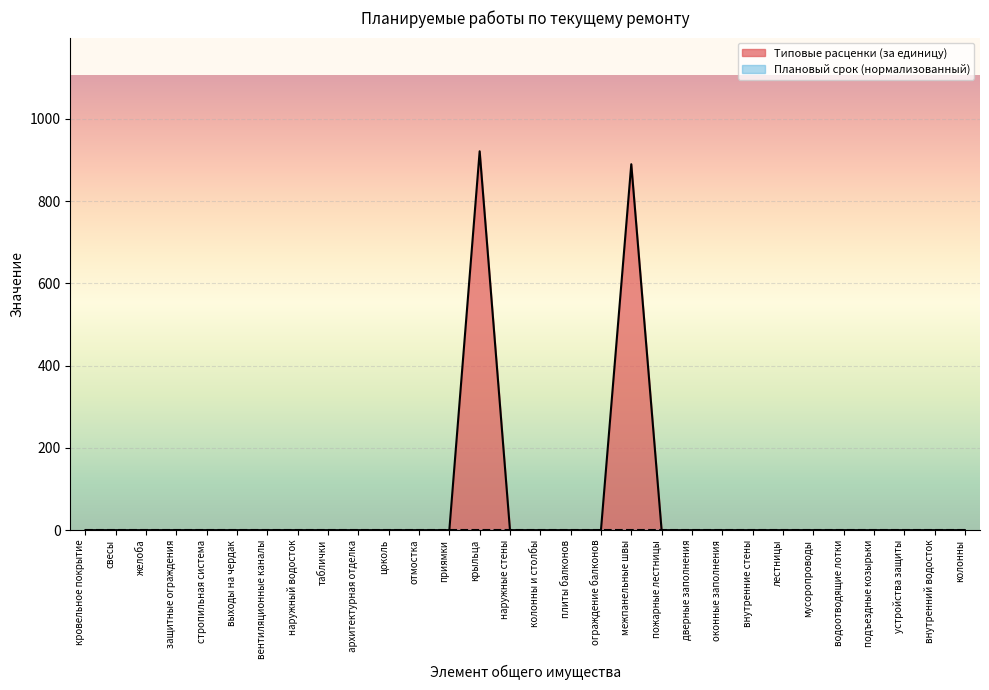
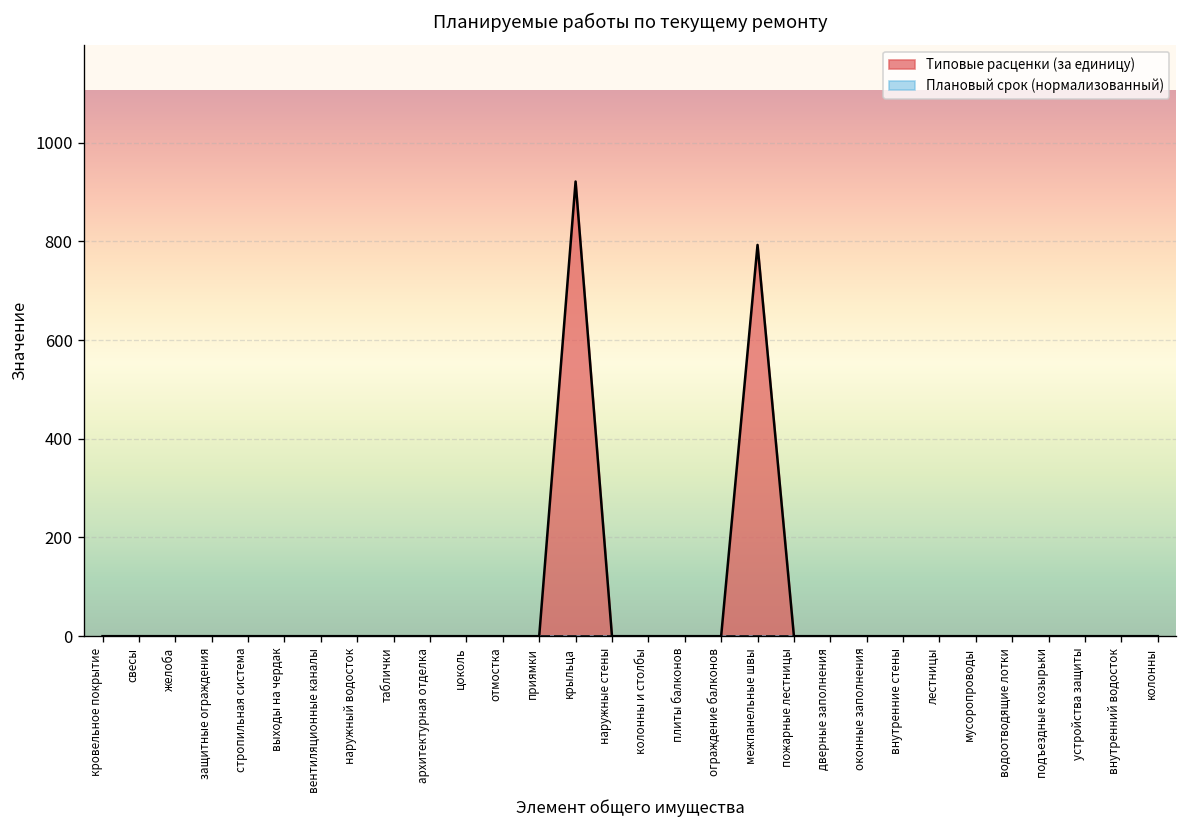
  {
    "Типовые расценки (за единицу)": {
      "крыльца": 920,
-     "межпанельные швы": 890
+     "межпанельные швы": 790
    },
    "Плановый срок (нормализованный)": {
      "крыльца": 0,
      "межпанельные швы": 0
    }
  }
